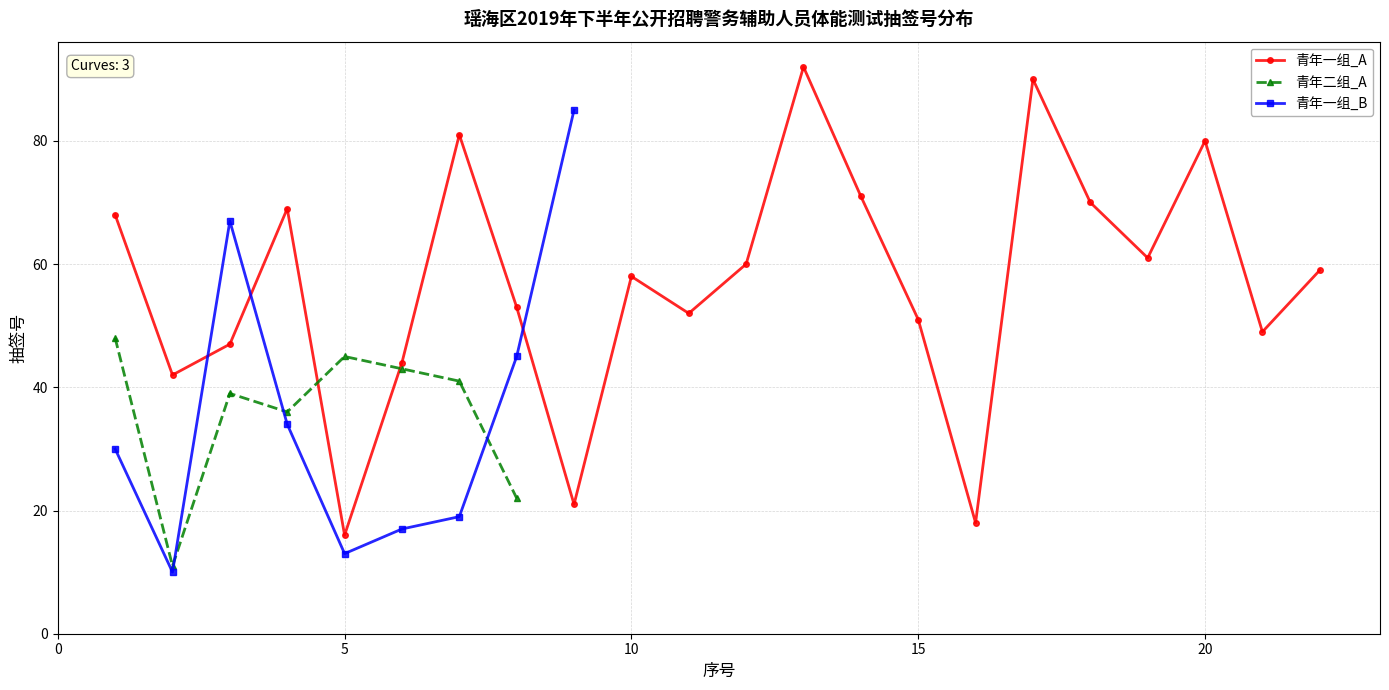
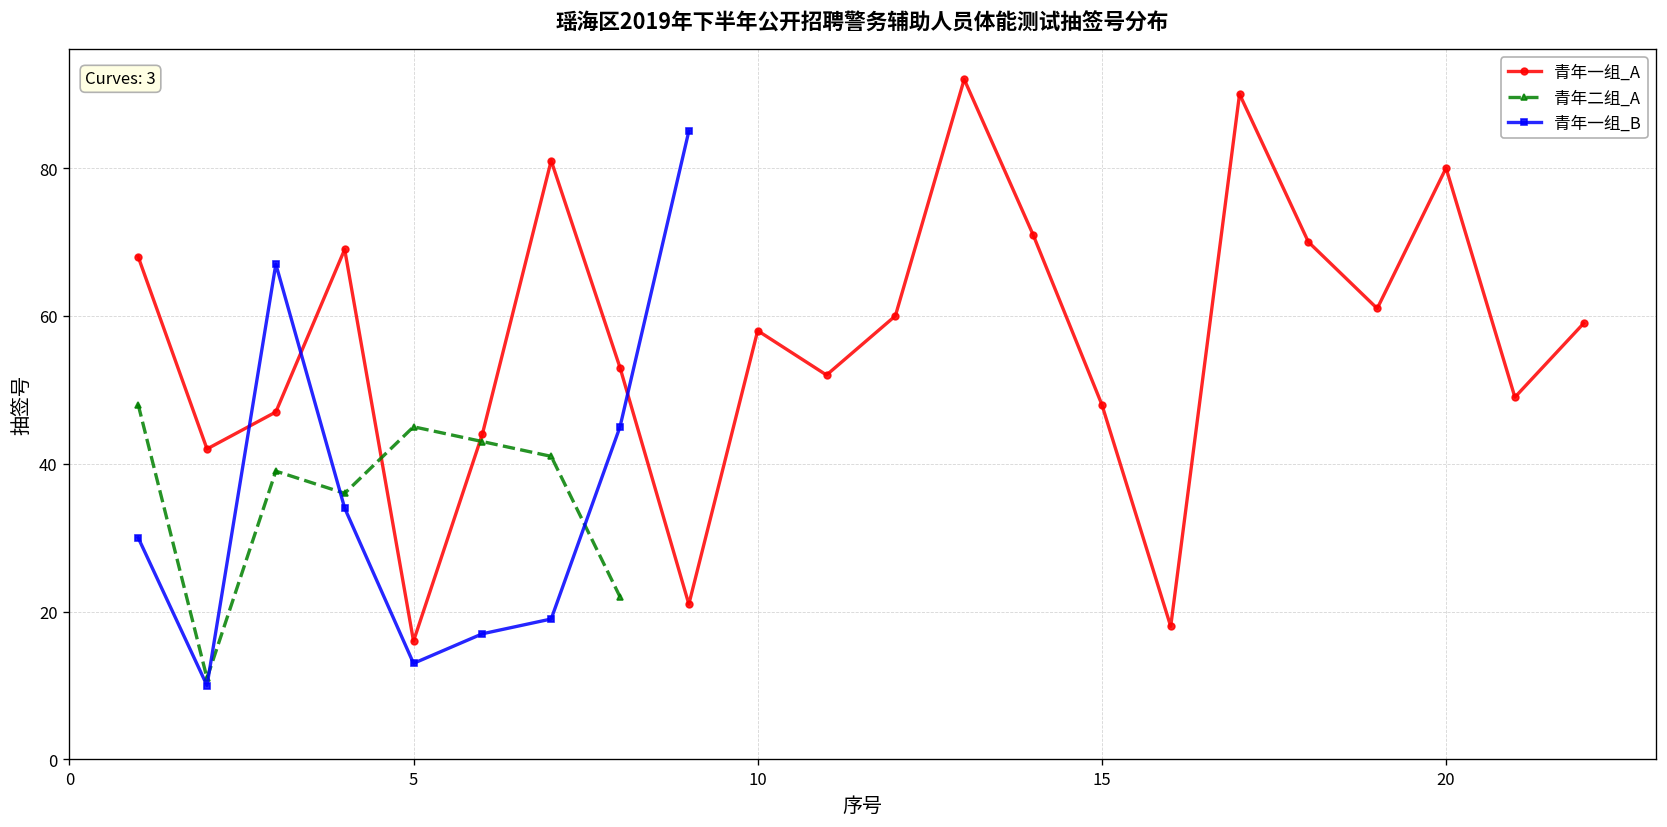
  {
    "青年一组_A": {
      "5": 16,
      "10": 58,
-     "15": 51,
+     "15": 48,
      "20": 80
    },
    "青年二组_A": {
      "5": 45
    },
    "青年一组_B": {
      "5": 13
    }
  }
